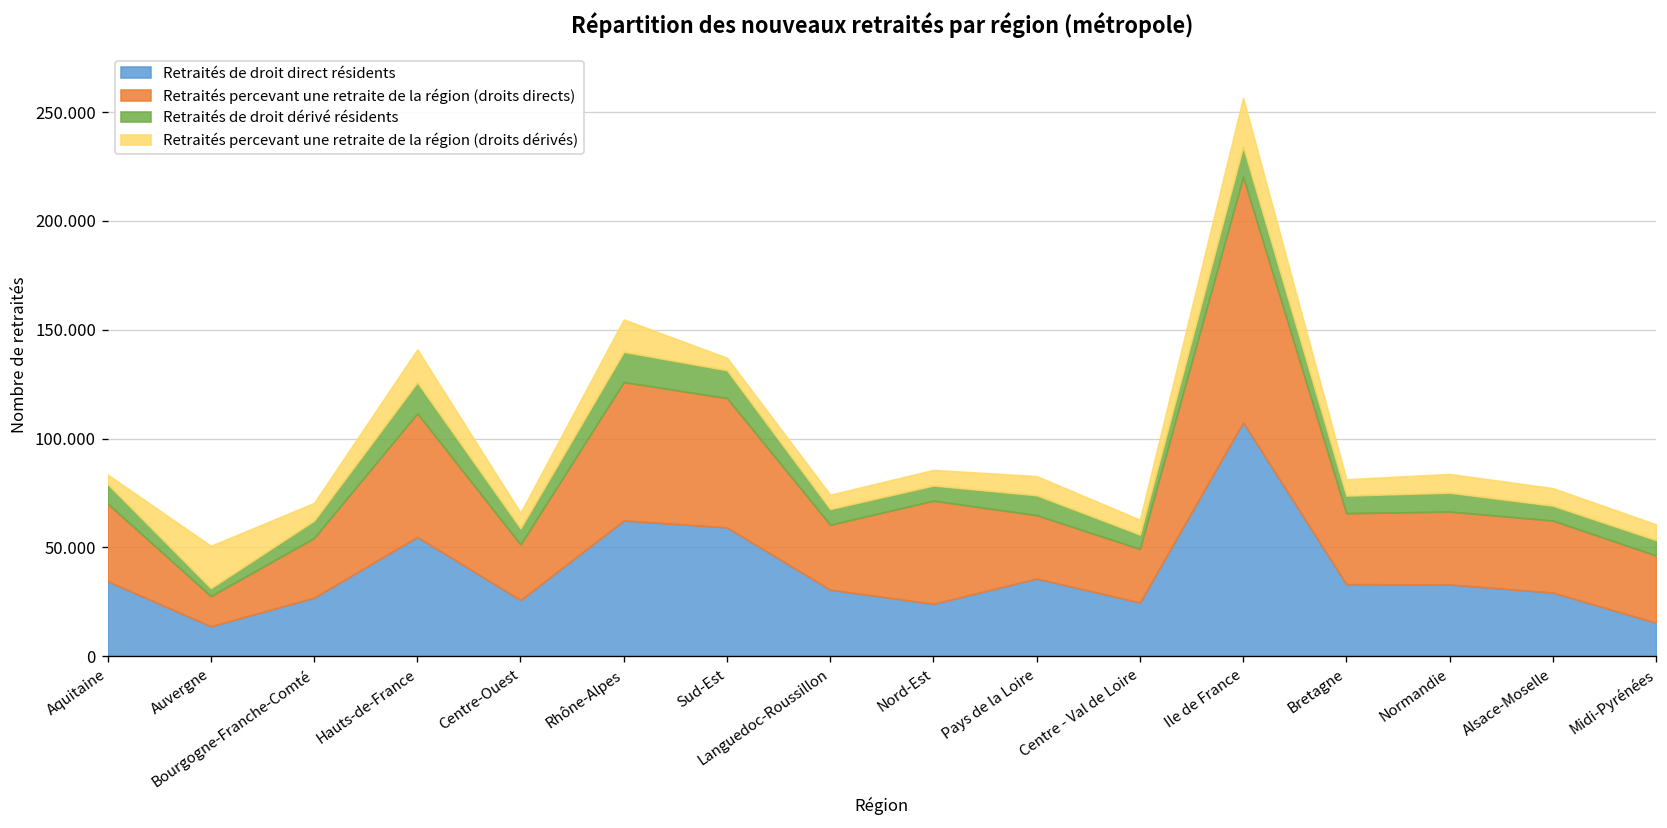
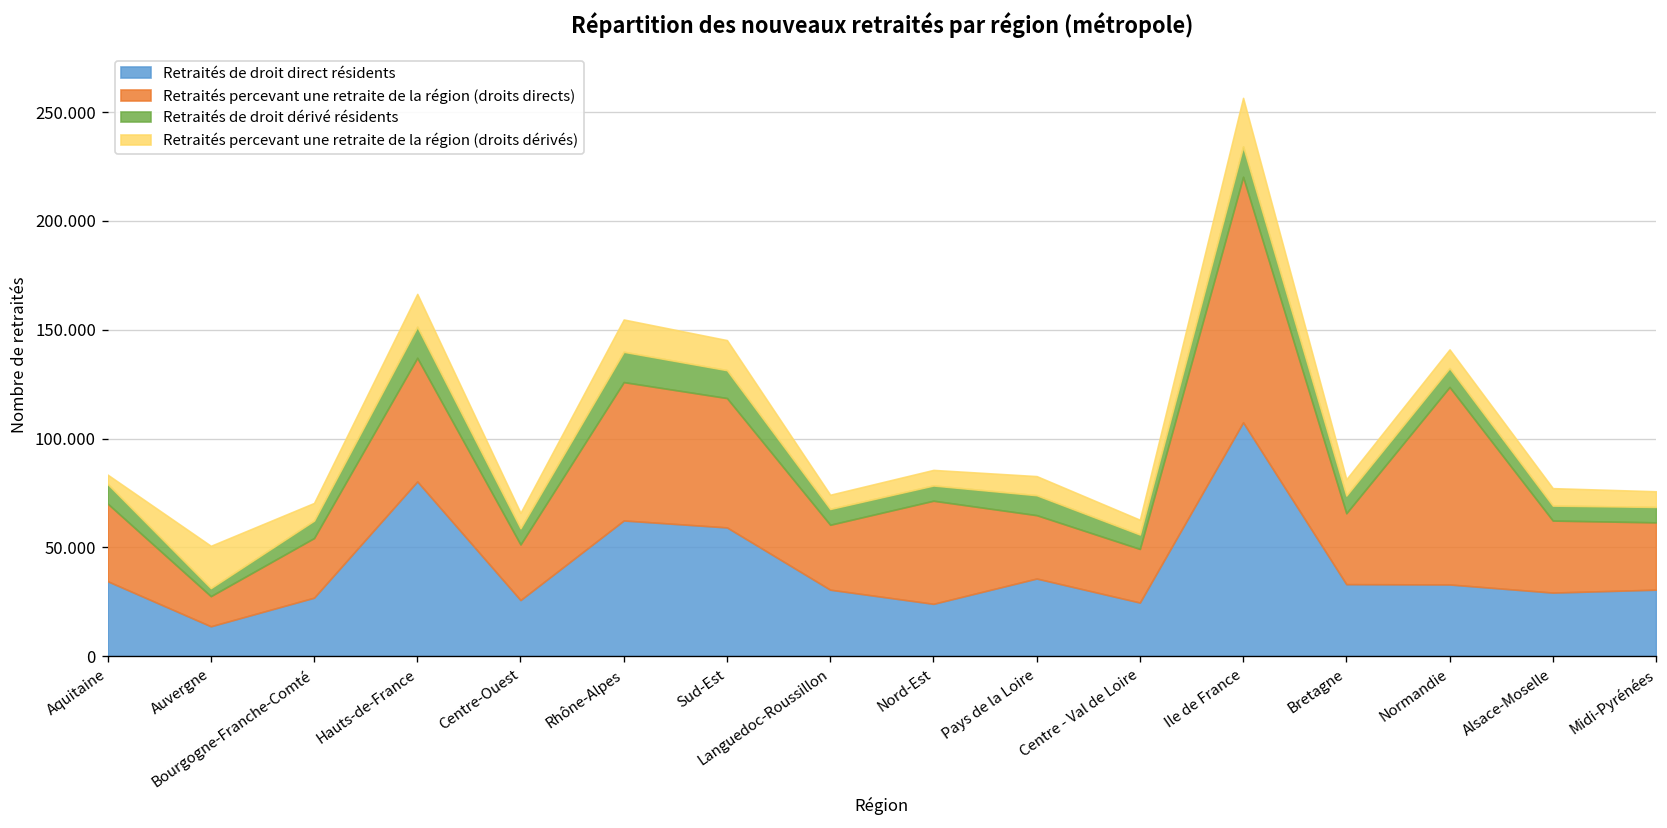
  {
    "Retraités de droit direct résidents": {
      "Aquitaine": 34,
      "Auvergne": 14,
      "Bourgogne-Franche-Comté": 27,
-     "Hauts-de-France": 55,
+     "Hauts-de-France": 80,
      "Centre-Ouest": 26,
      "Rhône-Alpes": 62,
      "Sud-Est": 59,
      "Languedoc-Roussillon": 31,
      "Nord-Est": 24,
      "Pays de la Loire": 36,
      "Centre - Val de Loire": 25,
      "Ile de France": 107,
      "Bretagne": 33,
      "Normandie": 33,
      "Alsace-Moselle": 29,
-     "Midi-Pyrénées": 15
+     "Midi-Pyrénées": 31
    },
    "Retraités percevant une retraite de la région (droits directs)": {
      "Aquitaine": 36,
      "Auvergne": 14,
      "Bourgogne-Franche-Comté": 27,
      "Hauts-de-France": 57,
      "Centre-Ouest": 26,
      "Rhône-Alpes": 64,
      "Sud-Est": 59,
      "Languedoc-Roussillon": 30,
      "Nord-Est": 47,
      "Pays de la Loire": 29,
      "Centre - Val de Loire": 25,
      "Ile de France": 113,
      "Bretagne": 33,
-     "Normandie": 34,
+     "Normandie": 91,
      "Alsace-Moselle": 33,
      "Midi-Pyrénées": 31
    },
    "Retraités de droit dérivé résidents": {
      "Aquitaine": 9,
      "Auvergne": 4,
      "Bourgogne-Franche-Comté": 8,
      "Hauts-de-France": 14,
      "Centre-Ouest": 7,
      "Rhône-Alpes": 14,
      "Sud-Est": 13,
      "Languedoc-Roussillon": 7,
      "Nord-Est": 7,
      "Pays de la Loire": 9,
      "Centre - Val de Loire": 7,
      "Ile de France": 14,
      "Bretagne": 8,
      "Normandie": 9,
      "Alsace-Moselle": 7,
      "Midi-Pyrénées": 7
    },
    "Retraités percevant une retraite de la région (droits dérivés)": {
      "Aquitaine": 4,
      "Auvergne": 19,
      "Bourgogne-Franche-Comté": 8,
      "Hauts-de-France": 15,
      "Centre-Ouest": 7,
      "Rhône-Alpes": 15,
-     "Sud-Est": 6,
+     "Sud-Est": 14,
      "Languedoc-Roussillon": 7,
      "Nord-Est": 7,
      "Pays de la Loire": 9,
      "Centre - Val de Loire": 7,
      "Ile de France": 22,
      "Bretagne": 7,
      "Normandie": 9,
      "Alsace-Moselle": 8,
      "Midi-Pyrénées": 7
    }
  }
